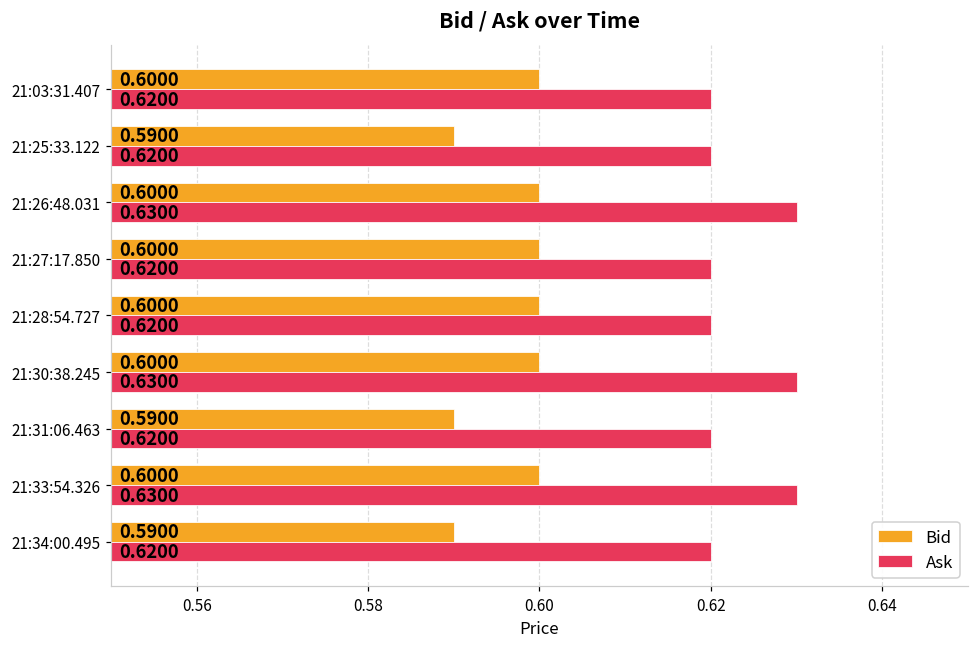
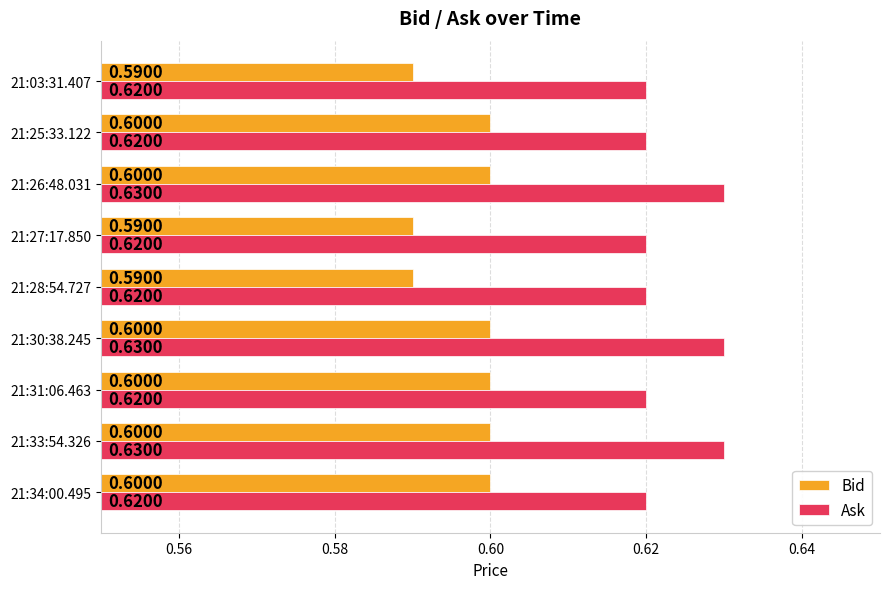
  {
    "Bid": {
-     "21:03:31.407": 0.6000,
-     "21:25:33.122": 0.5900,
+     "21:03:31.407": 0.5900,
+     "21:25:33.122": 0.6000,
      "21:26:48.031": 0.6000,
-     "21:27:17.850": 0.6000,
-     "21:28:54.727": 0.6000,
+     "21:27:17.850": 0.5900,
+     "21:28:54.727": 0.5900,
      "21:30:38.245": 0.6000,
-     "21:31:06.463": 0.5900,
+     "21:31:06.463": 0.6000,
      "21:33:54.326": 0.6000,
-     "21:34:00.495": 0.5900
+     "21:34:00.495": 0.6000
    },
    "Ask": {
      "21:03:31.407": 0.6200,
      "21:25:33.122": 0.6200,
      "21:26:48.031": 0.6300,
      "21:27:17.850": 0.6200,
      "21:28:54.727": 0.6200,
      "21:30:38.245": 0.6300,
      "21:31:06.463": 0.6200,
      "21:33:54.326": 0.6300,
      "21:34:00.495": 0.6200
    }
  }
